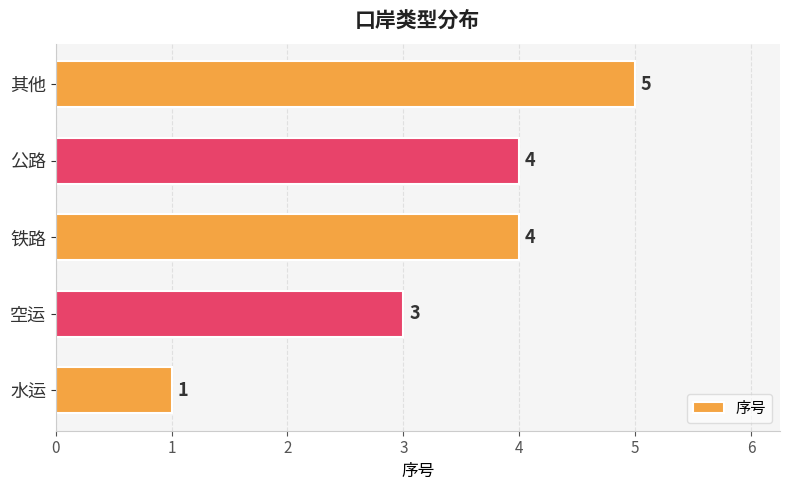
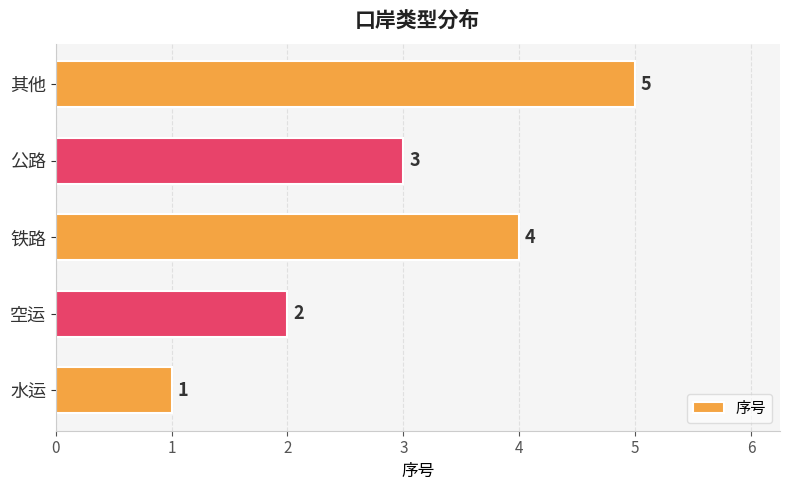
  {
    "其他": 5,
-   "公路": 4,
+   "公路": 3,
    "铁路": 4,
-   "空运": 3,
+   "空运": 2,
    "水运": 1
  }
